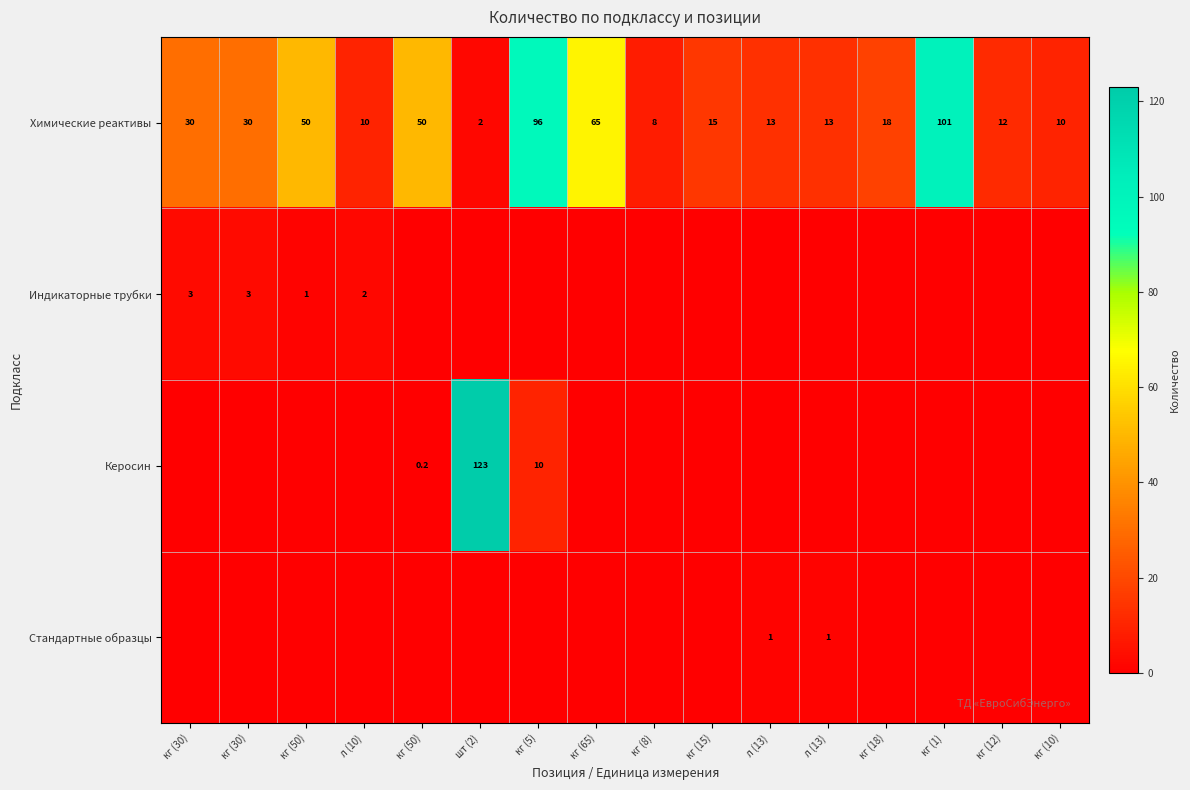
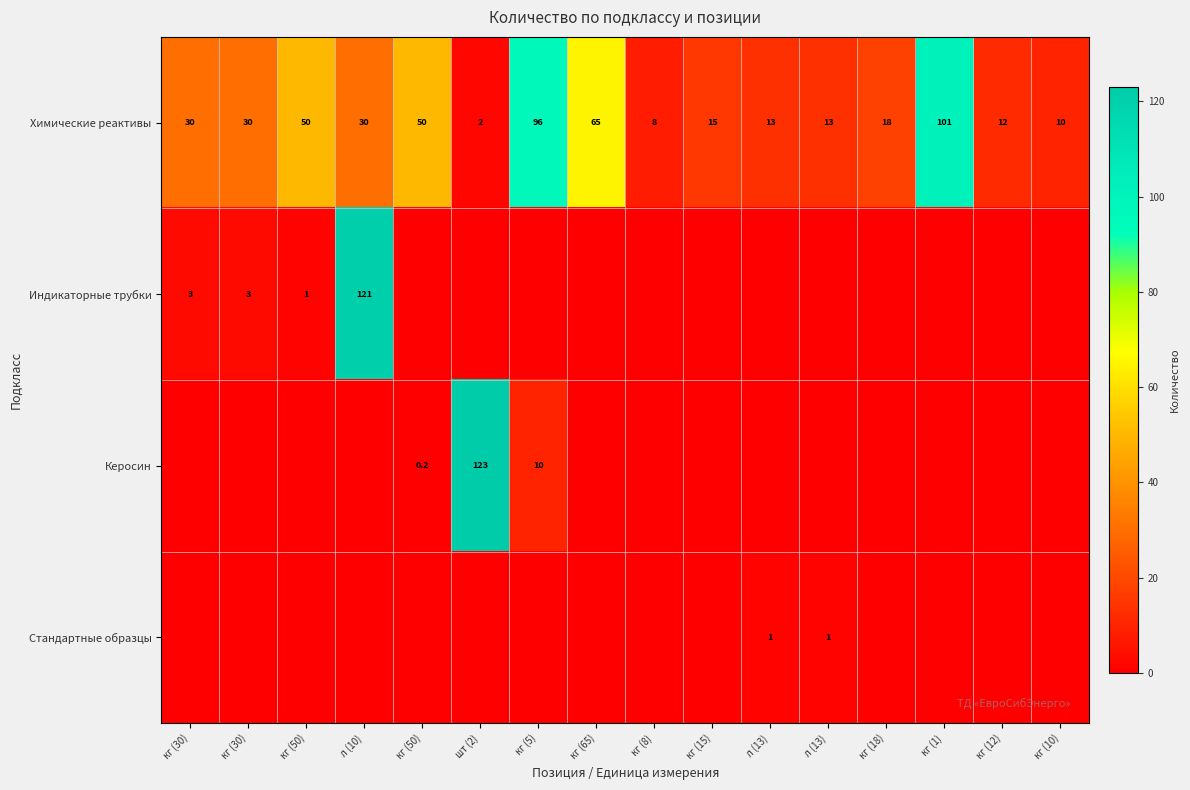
  {
    "Химические реактивы": {
-     "л (10)": 10,
+     "л (10)": 30,
      "шт (2)": 2,
      "кг (5)": 96,
      "кг (65)": 65,
      "кг (8)": 8,
      "кг (15)": 15,
      "кг (18)": 18,
      "кг (1)": 101,
      "кг (12)": 12,
      "кг (10)": 10
    },
    "Индикаторные трубки": {
-     "л (10)": 2
+     "л (10)": 121
    },
    "Керосин": {
      "шт (2)": 123,
      "кг (5)": 10
    }
  }
